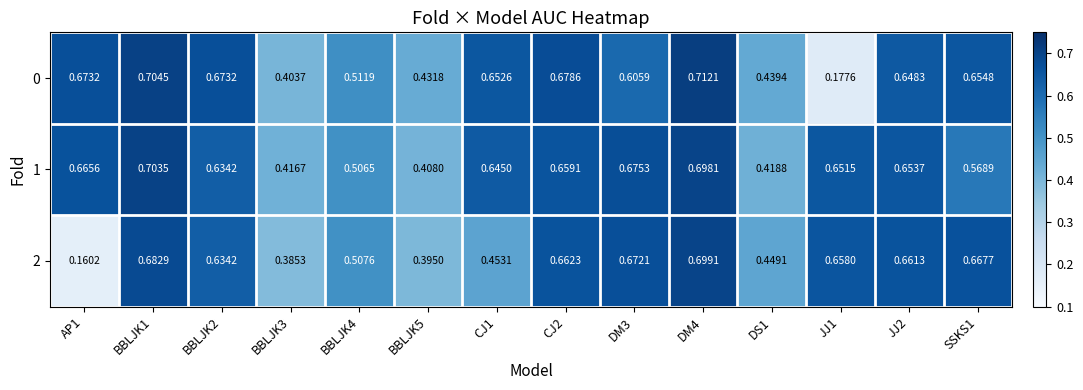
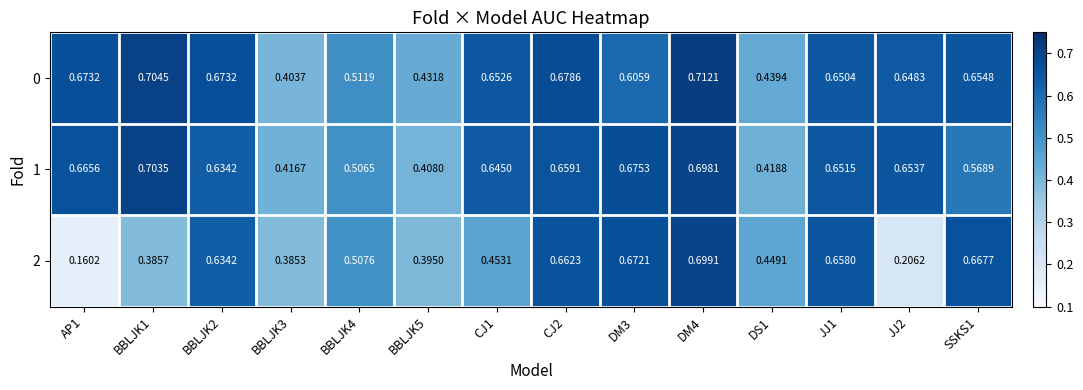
  {
    "0": {
      "AP1": 0.6732,
      "BBLJK1": 0.7045,
      "BBLJK2": 0.6732,
      "BBLJK3": 0.4037,
      "BBLJK4": 0.5119,
      "BBLJK5": 0.4318,
      "CJ1": 0.6526,
      "CJ2": 0.6786,
      "DM3": 0.6059,
      "DM4": 0.7121,
      "DS1": 0.4394,
-     "JJ1": 0.1776,
+     "JJ1": 0.6504,
      "JJ2": 0.6483,
      "SSKS1": 0.6548
    },
    "1": {
      "AP1": 0.6656,
      "BBLJK1": 0.7035,
      "BBLJK2": 0.6342,
      "BBLJK3": 0.4167,
      "BBLJK4": 0.5065,
      "BBLJK5": 0.4080,
      "CJ1": 0.6450,
      "CJ2": 0.6591,
      "DM3": 0.6753,
      "DM4": 0.6981,
      "DS1": 0.4188,
      "JJ1": 0.6515,
      "JJ2": 0.6537,
      "SSKS1": 0.5689
    },
    "2": {
      "AP1": 0.1602,
-     "BBLJK1": 0.6829,
+     "BBLJK1": 0.3857,
      "BBLJK2": 0.6342,
      "BBLJK3": 0.3853,
      "BBLJK4": 0.5076,
      "BBLJK5": 0.3950,
      "CJ1": 0.4531,
      "CJ2": 0.6623,
      "DM3": 0.6721,
      "DM4": 0.6991,
      "DS1": 0.4491,
      "JJ1": 0.6580,
-     "JJ2": 0.6613,
+     "JJ2": 0.2062,
      "SSKS1": 0.6677
    }
  }
